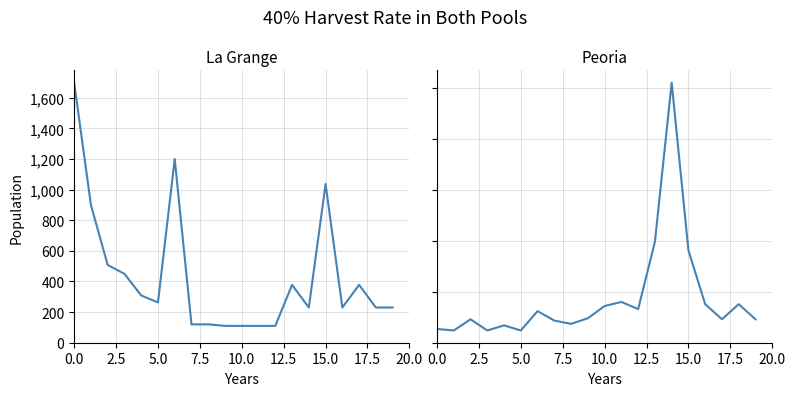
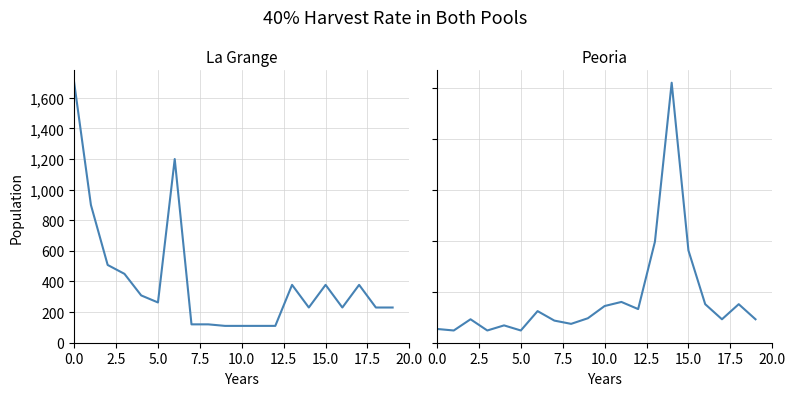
  {
    "La Grange": {
      "0.0": "1,700",
      "5.0": "260",
      "10.0": "110",
-     "15.0": "1,040"
+     "15.0": "380"
    }
  }
